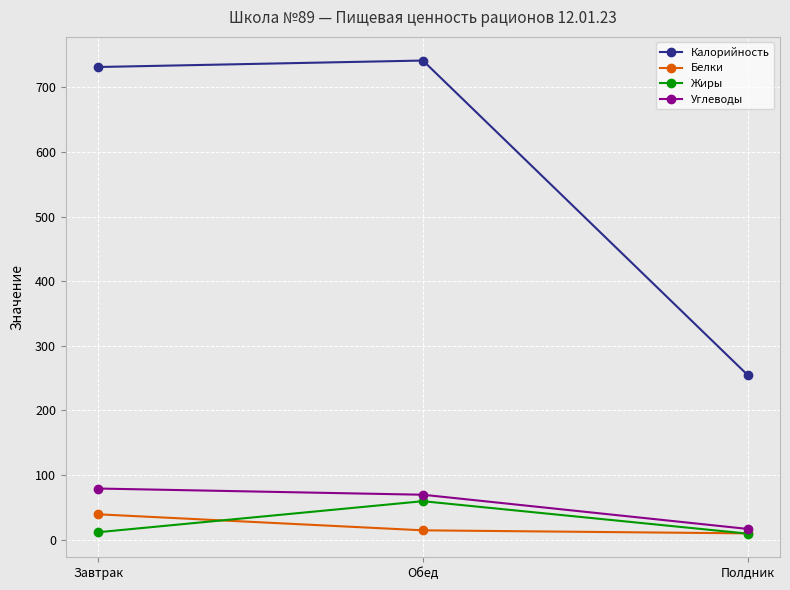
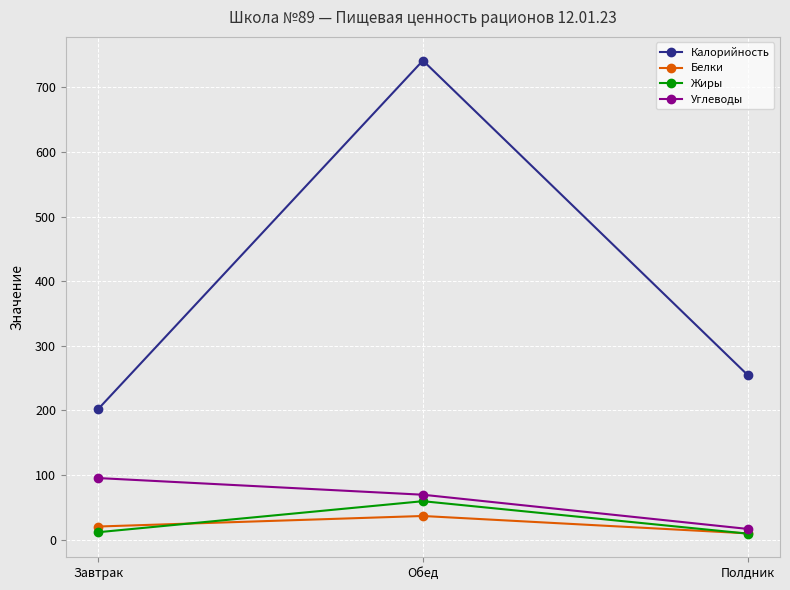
  {
    "Калорийность": {
-     "Завтрак": 730,
+     "Завтрак": 200,
      "Обед": 740,
      "Полдник": 260
    },
    "Белки": {
-     "Завтрак": 40,
-     "Обед": 10
+     "Завтрак": 20,
+     "Обед": 40
    },
    "Жиры": {
      "Завтрак": 10,
      "Обед": 60
    },
    "Углеводы": {
-     "Завтрак": 80,
+     "Завтрак": 100,
      "Обед": 70,
      "Полдник": 20
    }
  }
